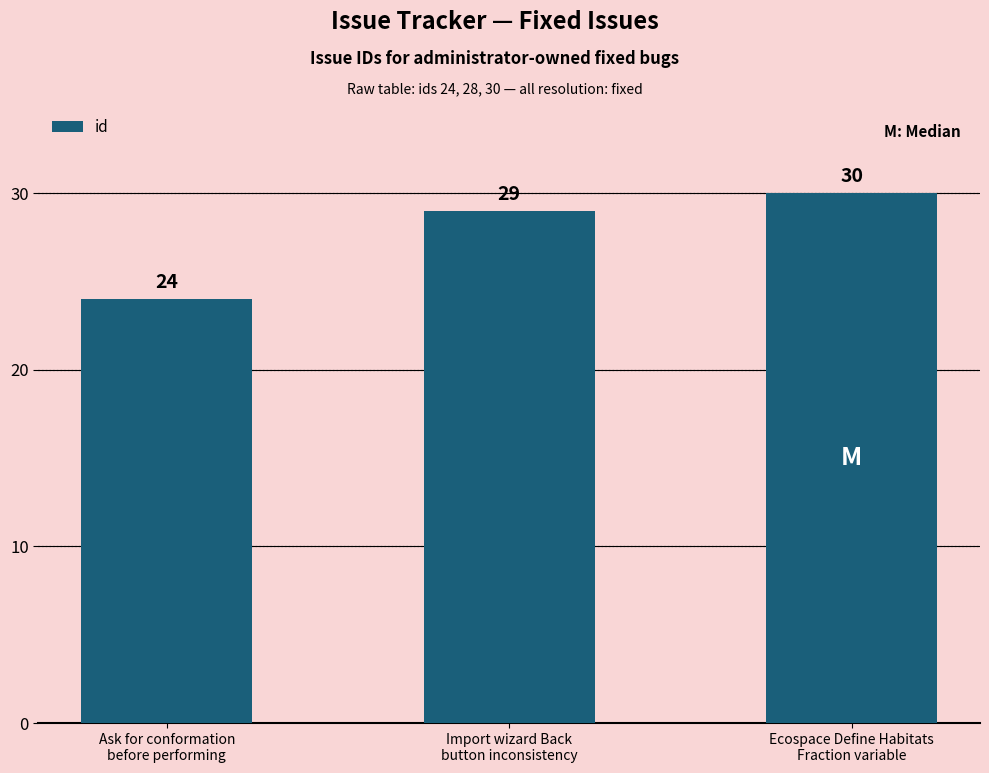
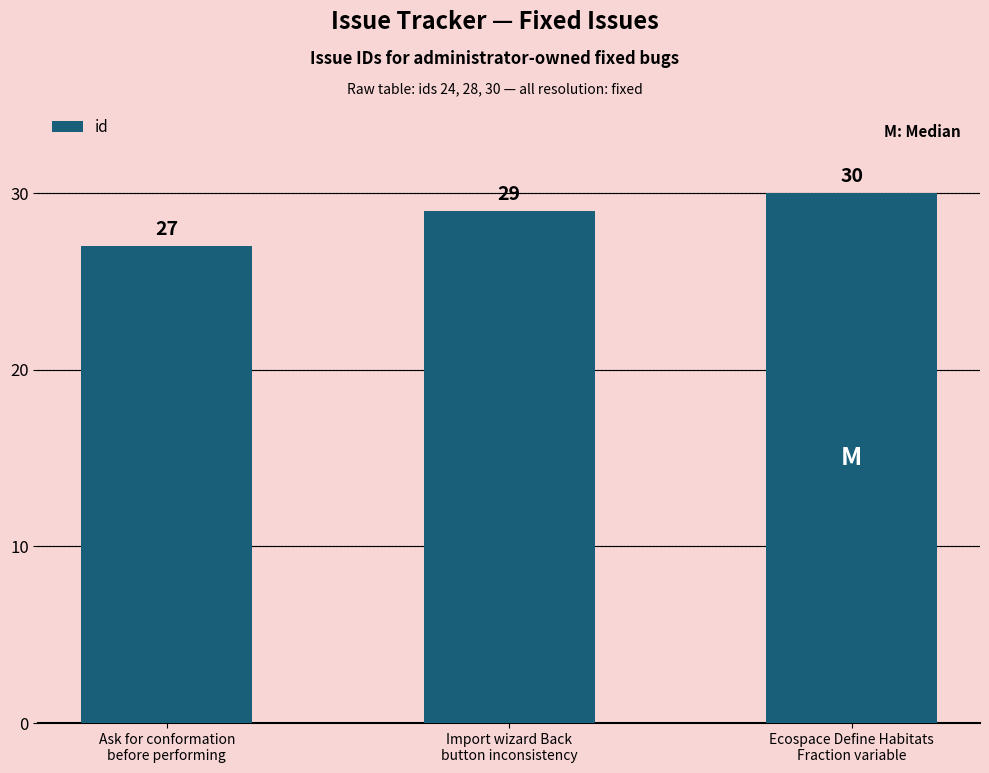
  {
-   "Ask for conformation before performing": 24,
+   "Ask for conformation before performing": 27,
    "Import wizard Back button inconsistency": 29,
    "Ecospace Define Habitats Fraction variable": 30
  }
